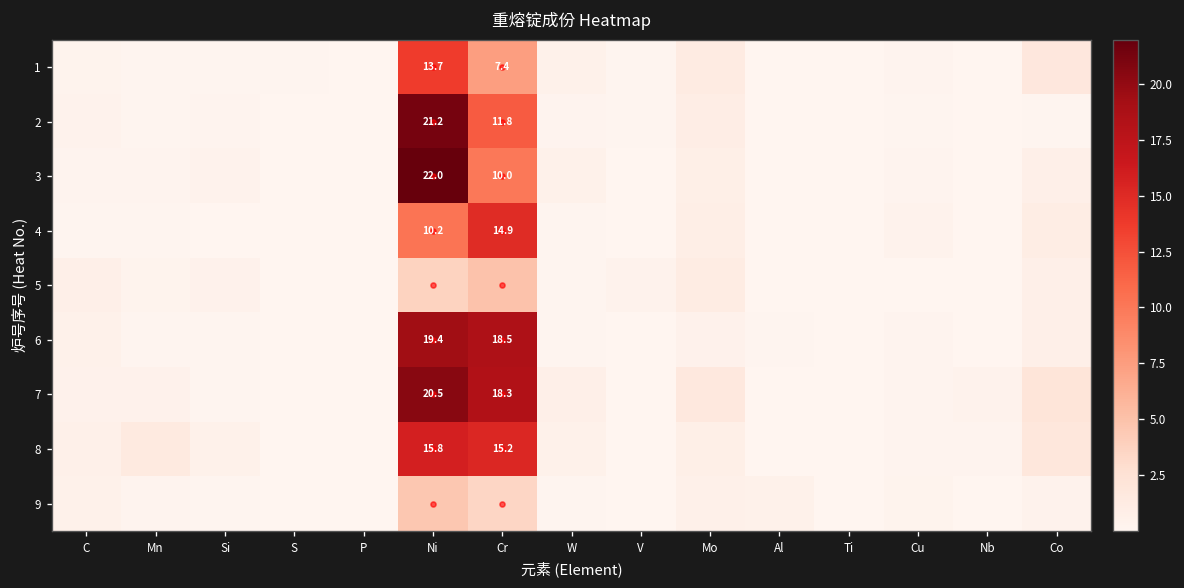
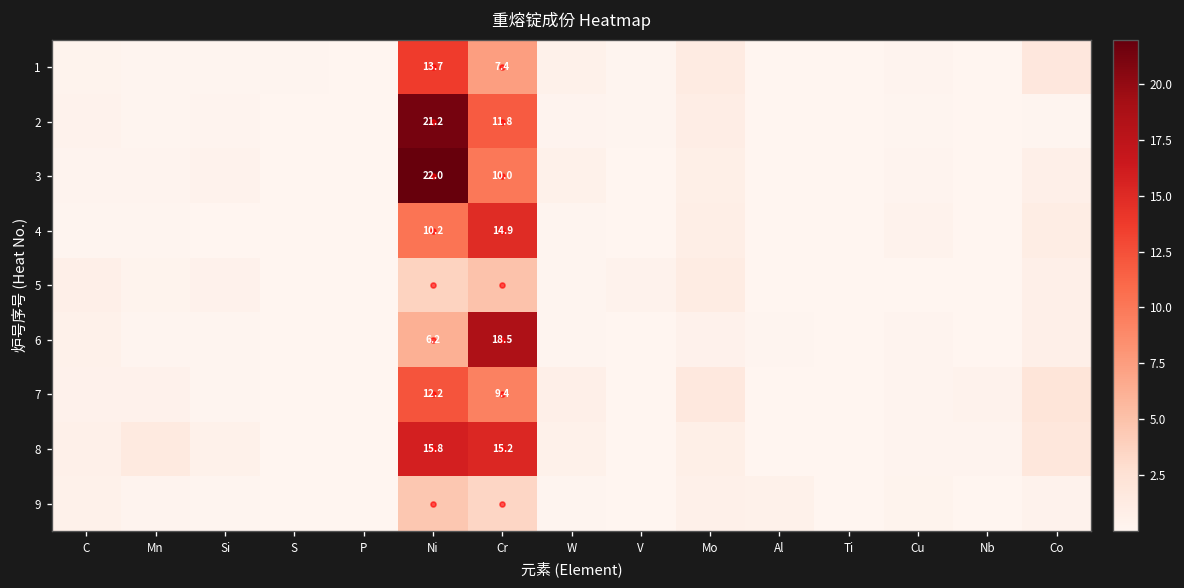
  {
    "6": {
-     "Ni": 19.4
+     "Ni": 6.2
    },
    "7": {
-     "Ni": 20.5,
-     "Cr": 18.3
+     "Ni": 12.2,
+     "Cr": 9.4
    }
  }
